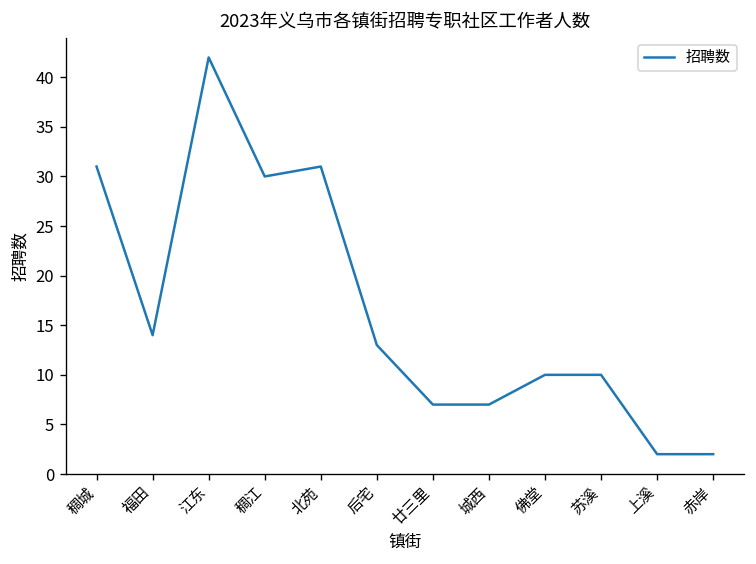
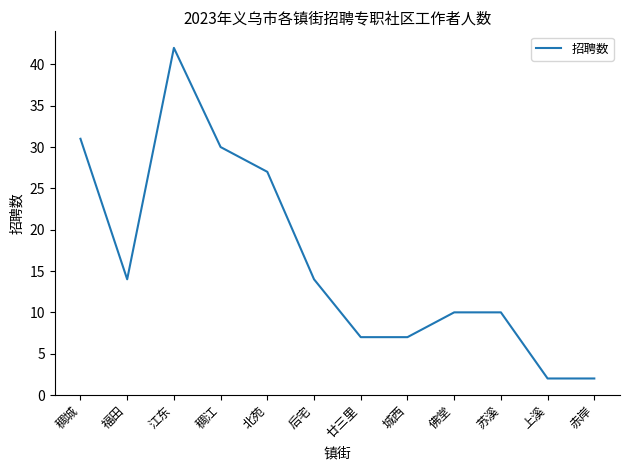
  {
    "稠城": 31,
    "福田": 14,
    "江东": 42,
    "稠江": 30,
-   "北苑": 31,
-   "后宅": 13,
+   "北苑": 27,
+   "后宅": 14,
    "廿三里": 7,
    "城西": 7,
    "佛堂": 10,
    "苏溪": 10,
    "上溪": 2,
    "赤岸": 2
  }
